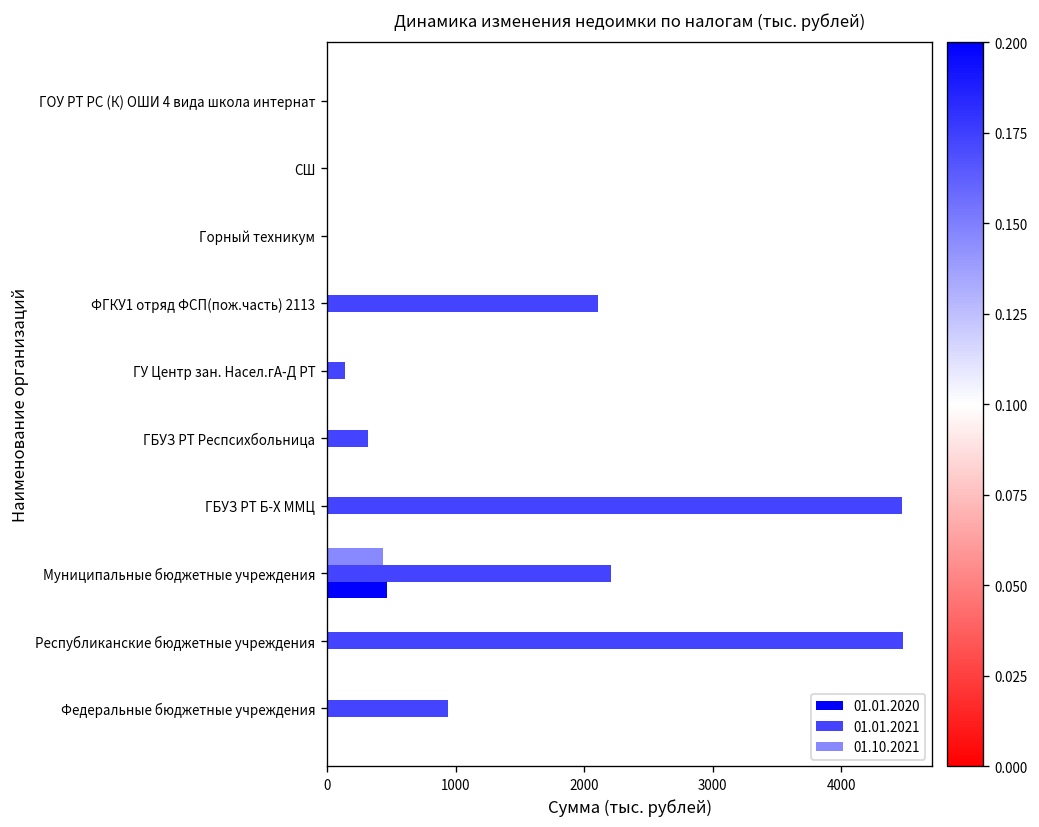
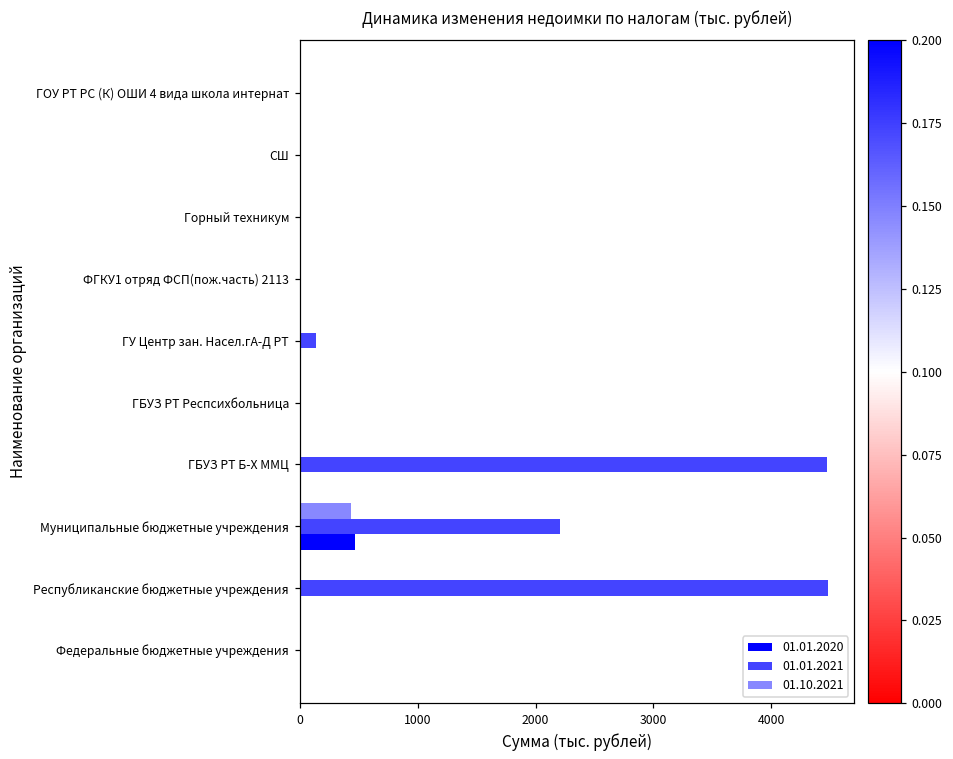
  {
    "01.01.2020": {
      "ГОУ РТ РС (К) ОШИ 4 вида школа интернат": 0,
      "СШ": 0,
      "Горный техникум": 0,
      "ФГКУ1 отряд ФСП(пож.часть) 2113": 0,
      "ГУ Центр зан. Насел.гА-Д РТ": 0,
      "ГБУЗ РТ Б-Х ММЦ": 0,
      "Муниципальные бюджетные учреждения": 470,
      "Федеральные бюджетные учреждения": 0
    },
    "01.01.2021": {
      "ГОУ РТ РС (К) ОШИ 4 вида школа интернат": 0,
      "СШ": 0,
      "Горный техникум": 0,
-     "ФГКУ1 отряд ФСП(пож.часть) 2113": 2110,
+     "ФГКУ1 отряд ФСП(пож.часть) 2113": 0,
      "ГУ Центр зан. Насел.гА-Д РТ": 140,
-     "ГБУЗ РТ Респсихбольница": 320,
+     "ГБУЗ РТ Респсихбольница": 10,
      "ГБУЗ РТ Б-Х ММЦ": 4470,
      "Муниципальные бюджетные учреждения": 2210,
      "Республиканские бюджетные учреждения": 4480,
-     "Федеральные бюджетные учреждения": 940
+     "Федеральные бюджетные учреждения": 0
    },
    "01.10.2021": {
      "ГОУ РТ РС (К) ОШИ 4 вида школа интернат": 0,
      "СШ": 0,
      "Горный техникум": 0,
      "ФГКУ1 отряд ФСП(пож.часть) 2113": 0,
      "ГБУЗ РТ Респсихбольница": 0,
      "ГБУЗ РТ Б-Х ММЦ": 0,
      "Муниципальные бюджетные учреждения": 430,
      "Федеральные бюджетные учреждения": 0
    }
  }
